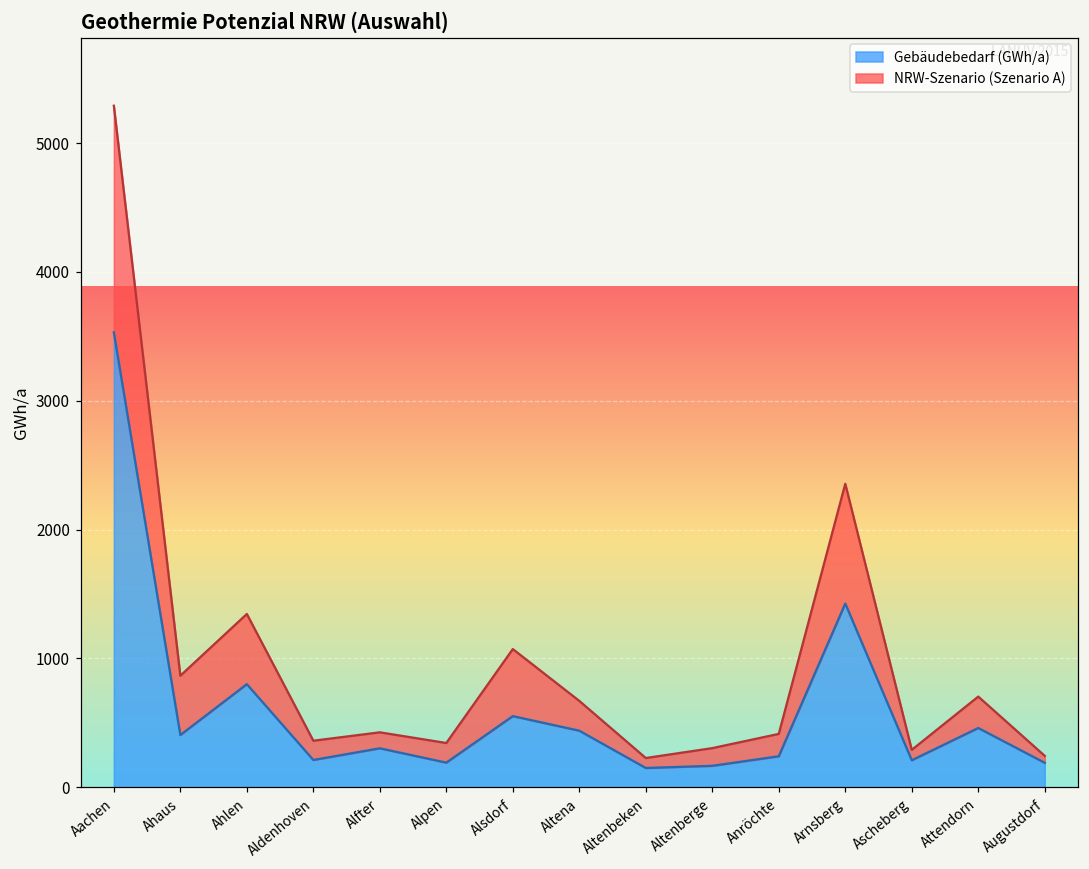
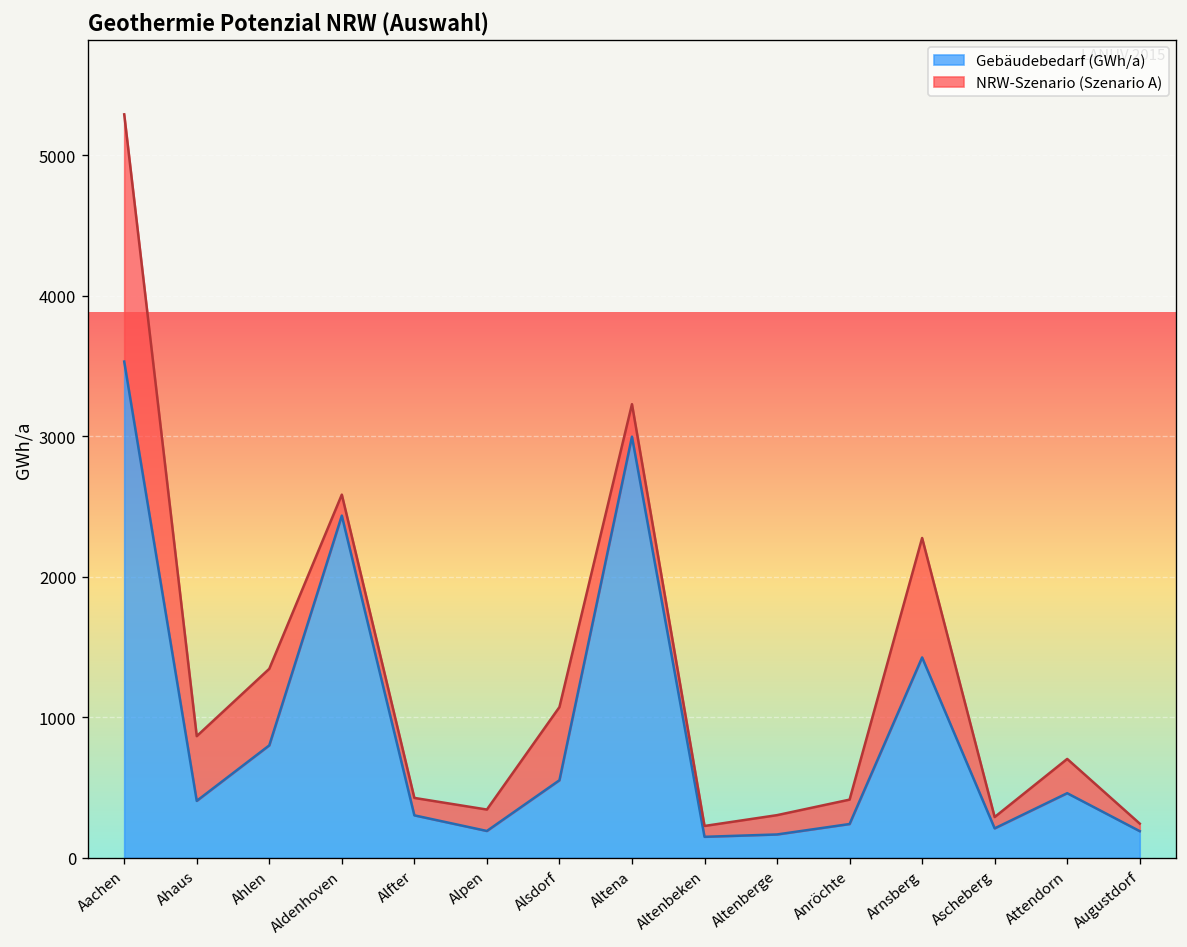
  {
    "Gebäudebedarf (GWh/a)": {
      "Aachen": 3530,
      "Ahaus": 410,
      "Ahlen": 800,
-     "Aldenhoven": 210,
+     "Aldenhoven": 2440,
      "Alfter": 300,
      "Alpen": 190,
      "Alsdorf": 550,
-     "Altena": 440,
+     "Altena": 3000,
      "Altenbeken": 150,
      "Altenberge": 170,
      "Anröchte": 240,
      "Arnsberg": 1430,
      "Ascheberg": 210,
      "Attendorn": 460,
      "Augustdorf": 190
    },
    "NRW-Szenario (Szenario A)": {
      "Aachen": 1760,
      "Ahaus": 460,
      "Ahlen": 540,
      "Aldenhoven": 150,
      "Alfter": 120,
      "Alpen": 150,
      "Alsdorf": 520,
      "Altena": 230,
      "Altenbeken": 80,
      "Altenberge": 140,
      "Anröchte": 170,
-     "Arnsberg": 930,
+     "Arnsberg": 850,
      "Ascheberg": 80,
      "Attendorn": 240,
      "Augustdorf": 50
    }
  }
